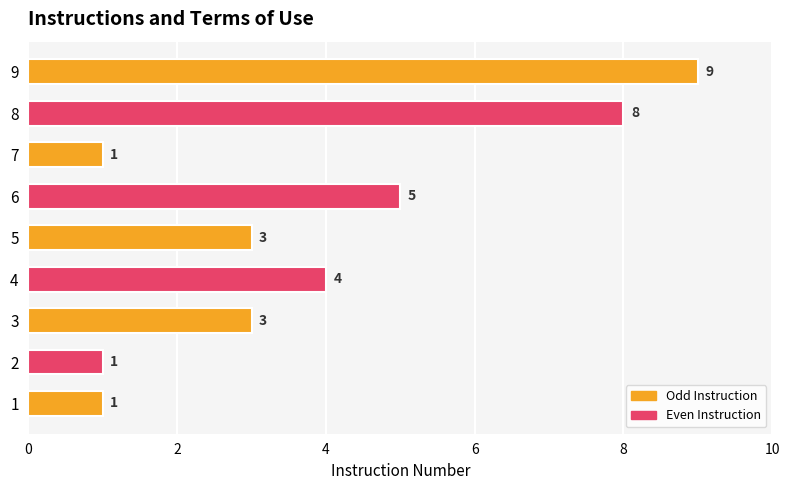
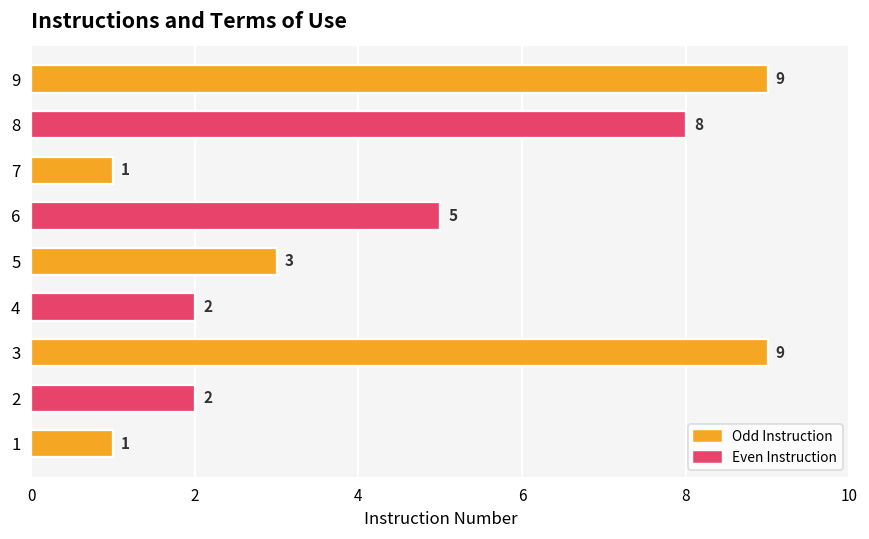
  {
    "9": 9,
    "8": 8,
    "7": 1,
    "6": 5,
    "5": 3,
-   "4": 4,
-   "3": 3,
-   "2": 1,
+   "4": 2,
+   "3": 9,
+   "2": 2,
    "1": 1
  }
